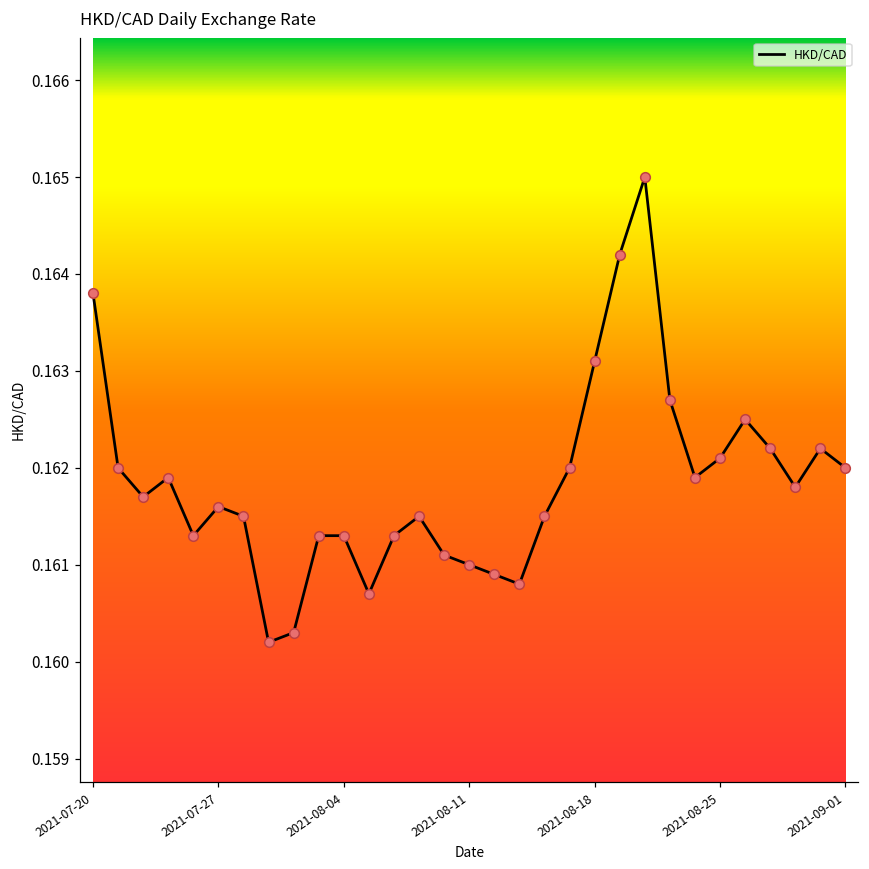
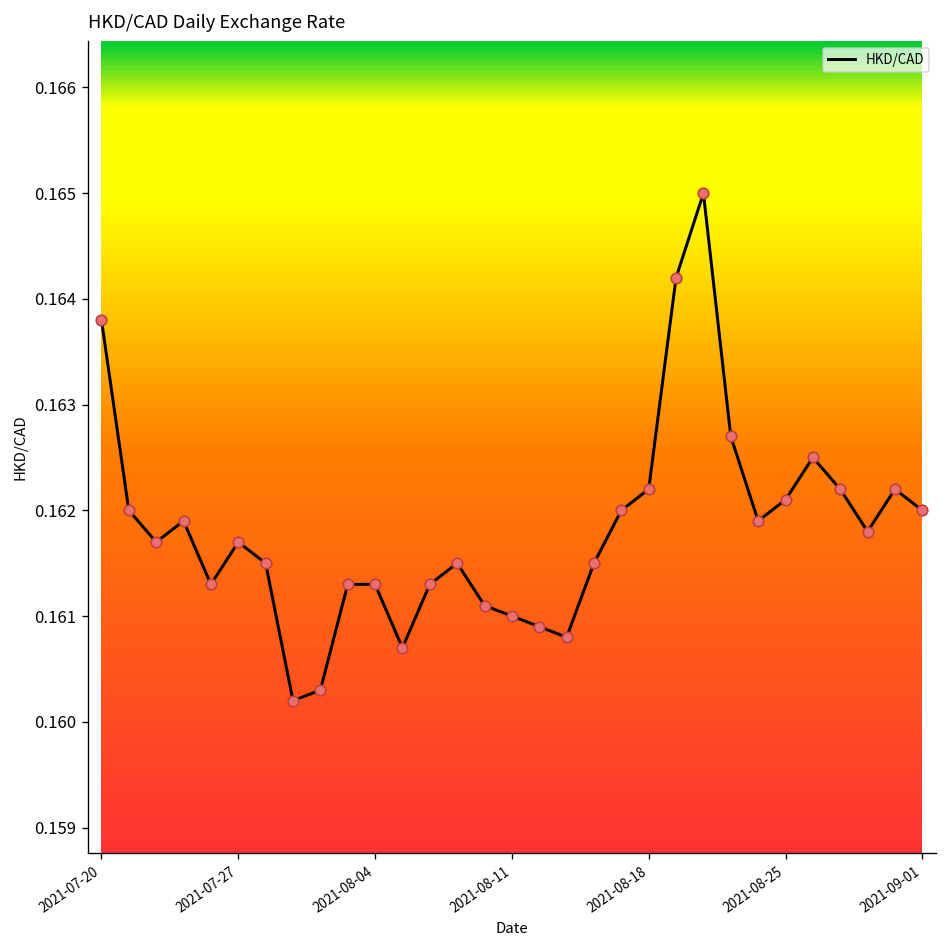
  {
    "2021-07-20": 0.1638,
-   "2021-07-27": 0.1616,
+   "2021-07-27": 0.1617,
    "2021-08-04": 0.1613,
    "2021-08-11": 0.1610,
-   "2021-08-18": 0.1631,
+   "2021-08-18": 0.1622,
    "2021-08-25": 0.1621,
    "2021-09-01": 0.1620
  }
